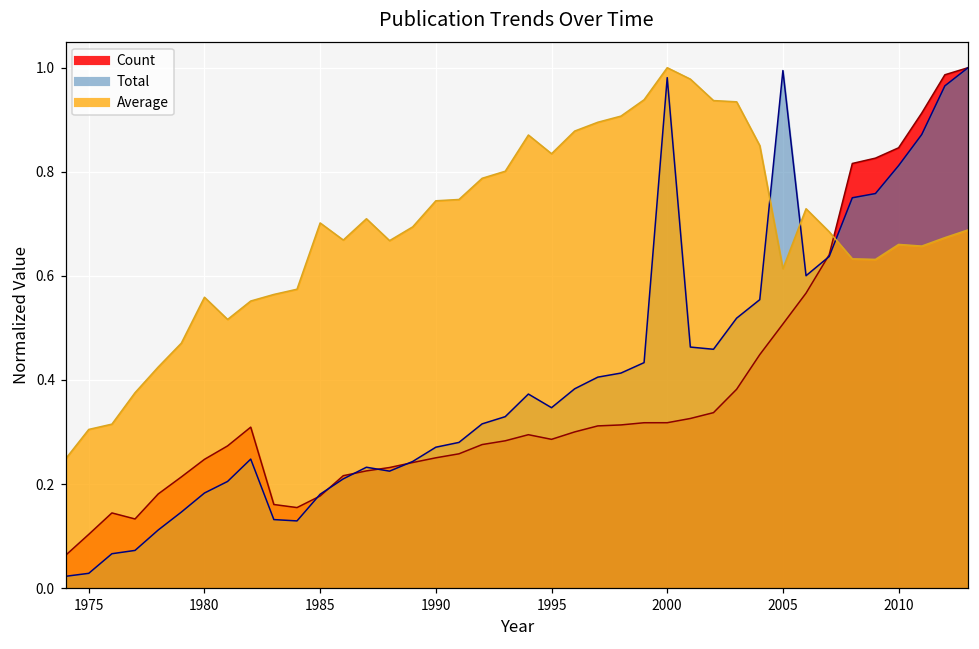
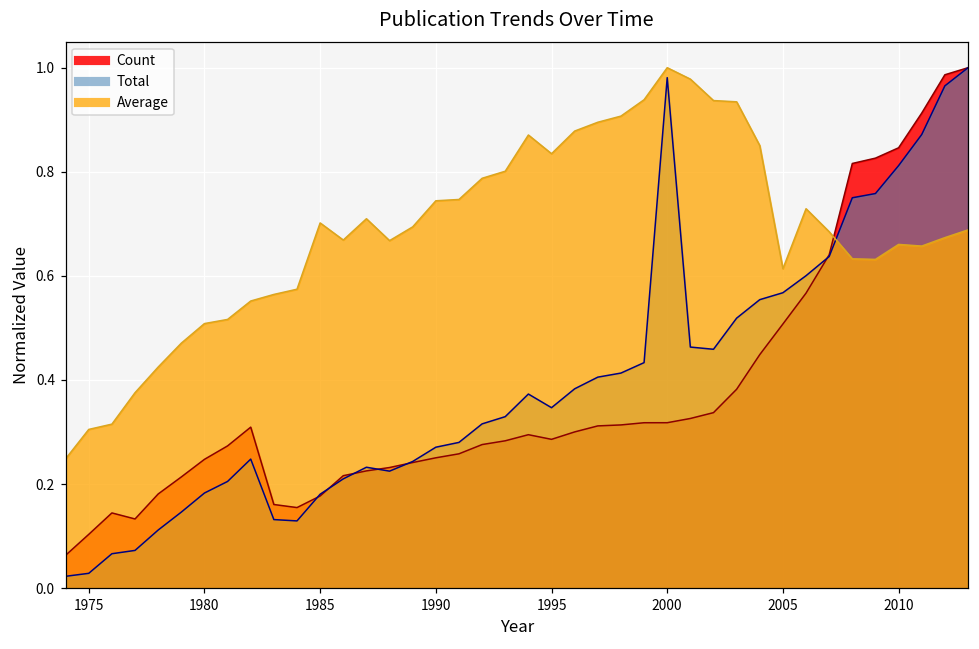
  {
    "Count": {
      "1975": 0.10,
      "1980": 0.25,
      "1990": 0.25,
      "1995": 0.29,
      "2000": 0.32,
      "2005": 0.51,
      "2010": 0.85
    },
    "Total": {
      "1975": 0.03,
      "1980": 0.18,
      "1990": 0.27,
      "1995": 0.35,
      "2000": 0.98,
-     "2005": 0.99,
+     "2005": 0.57,
      "2010": 0.81
    },
    "Average": {
      "1975": 0.31,
-     "1980": 0.56,
+     "1980": 0.51,
      "1985": 0.70,
      "1990": 0.74,
      "1995": 0.83,
      "2000": 1.00,
      "2005": 0.61,
      "2010": 0.66
    }
  }
